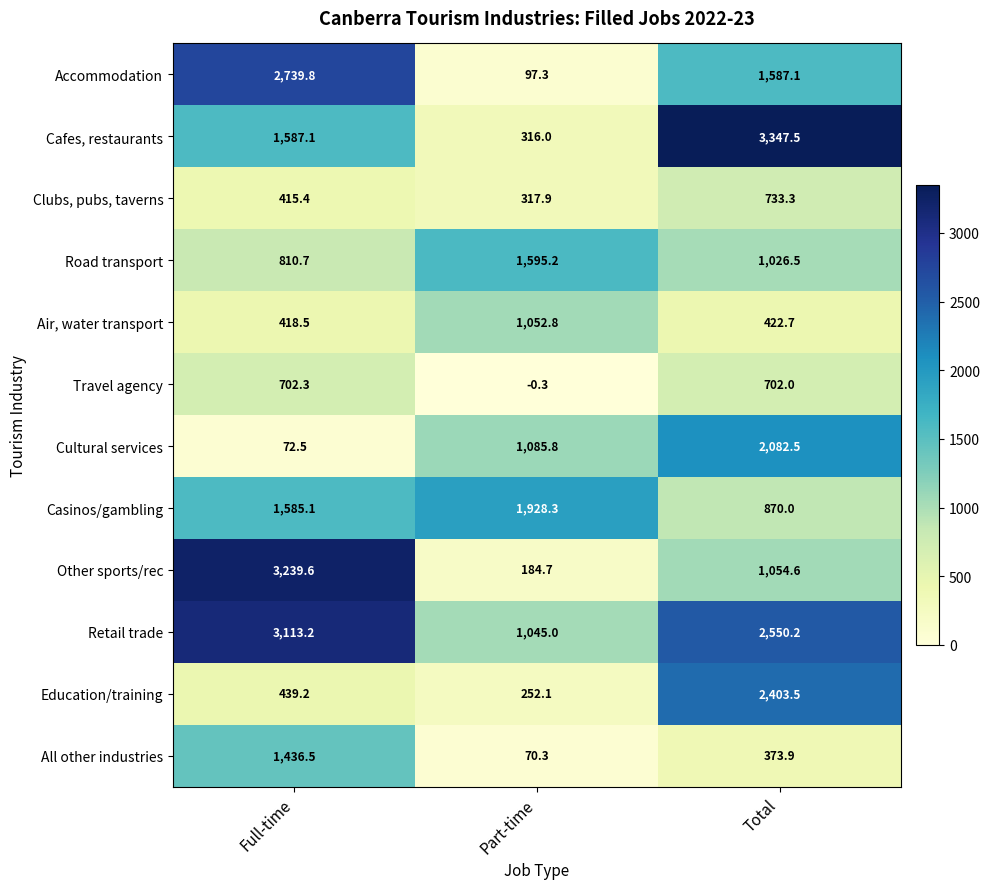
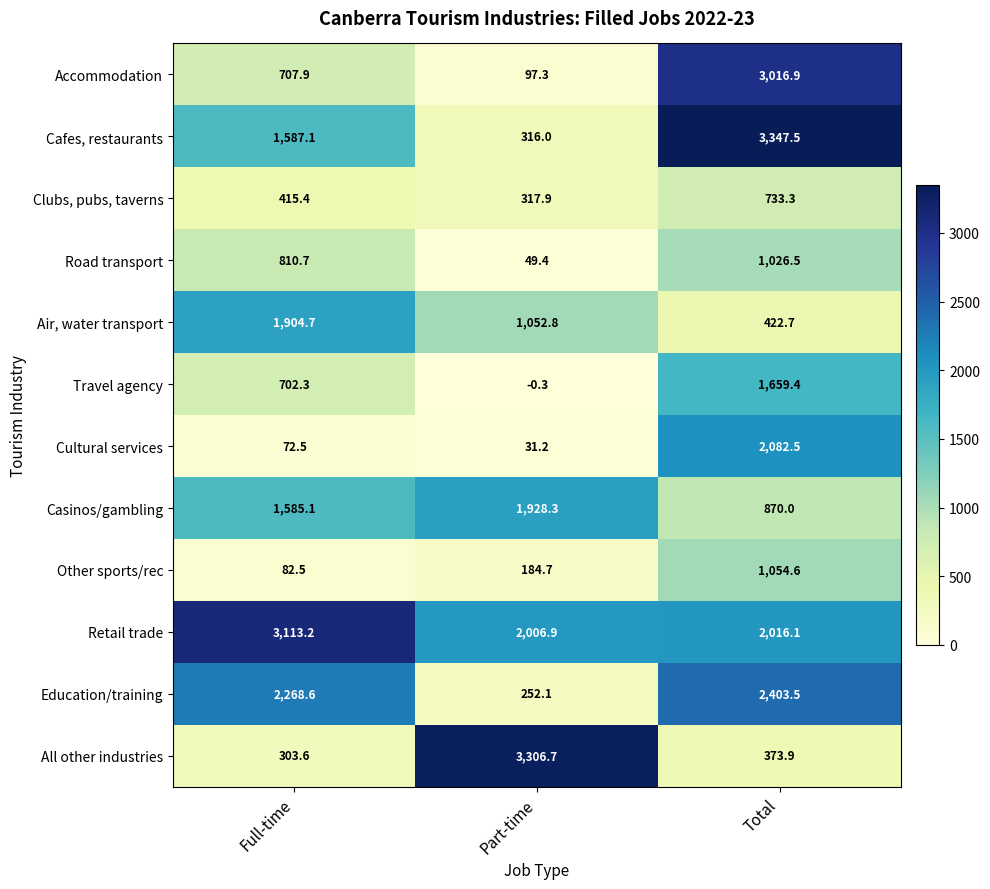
  {
    "Accommodation": {
-     "Full-time": "2,739.8",
+     "Full-time": "707.9",
      "Part-time": "97.3",
-     "Total": "1,587.1"
+     "Total": "3,016.9"
    },
    "Cafes, restaurants": {
      "Full-time": "1,587.1",
      "Part-time": "316.0",
      "Total": "3,347.5"
    },
    "Clubs, pubs, taverns": {
      "Full-time": "415.4",
      "Part-time": "317.9",
      "Total": "733.3"
    },
    "Road transport": {
      "Full-time": "810.7",
-     "Part-time": "1,595.2",
+     "Part-time": "49.4",
      "Total": "1,026.5"
    },
    "Air, water transport": {
-     "Full-time": "418.5",
+     "Full-time": "1,904.7",
      "Part-time": "1,052.8",
      "Total": "422.7"
    },
    "Travel agency": {
      "Full-time": "702.3",
      "Part-time": "-0.3",
-     "Total": "702.0"
+     "Total": "1,659.4"
    },
    "Cultural services": {
      "Full-time": "72.5",
-     "Part-time": "1,085.8",
+     "Part-time": "31.2",
      "Total": "2,082.5"
    },
    "Casinos/gambling": {
      "Full-time": "1,585.1",
      "Part-time": "1,928.3",
      "Total": "870.0"
    },
    "Other sports/rec": {
-     "Full-time": "3,239.6",
+     "Full-time": "82.5",
      "Part-time": "184.7",
      "Total": "1,054.6"
    },
    "Retail trade": {
      "Full-time": "3,113.2",
-     "Part-time": "1,045.0",
-     "Total": "2,550.2"
+     "Part-time": "2,006.9",
+     "Total": "2,016.1"
    },
    "Education/training": {
-     "Full-time": "439.2",
+     "Full-time": "2,268.6",
      "Part-time": "252.1",
      "Total": "2,403.5"
    },
    "All other industries": {
-     "Full-time": "1,436.5",
-     "Part-time": "70.3",
+     "Full-time": "303.6",
+     "Part-time": "3,306.7",
      "Total": "373.9"
    }
  }
